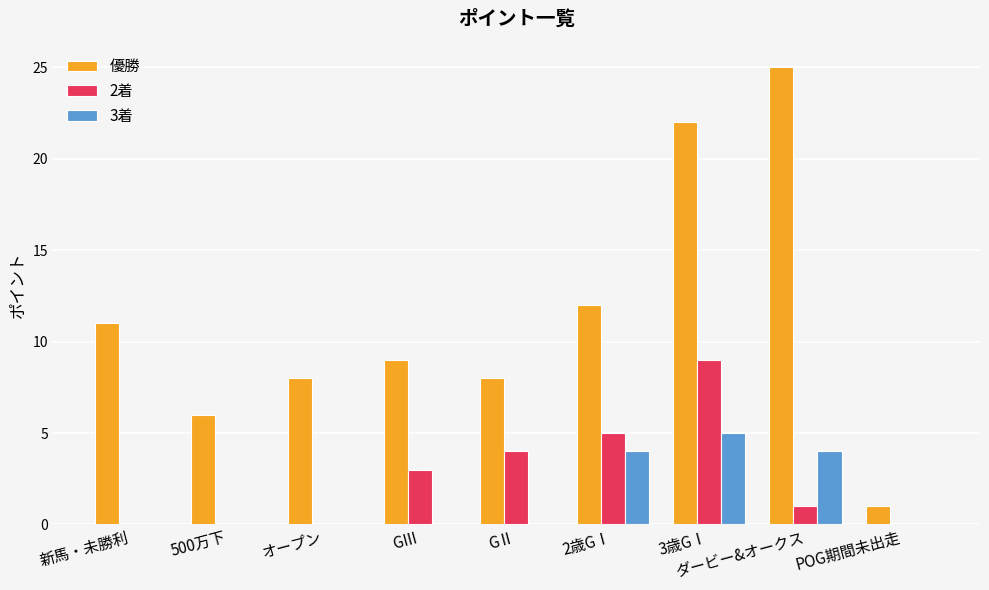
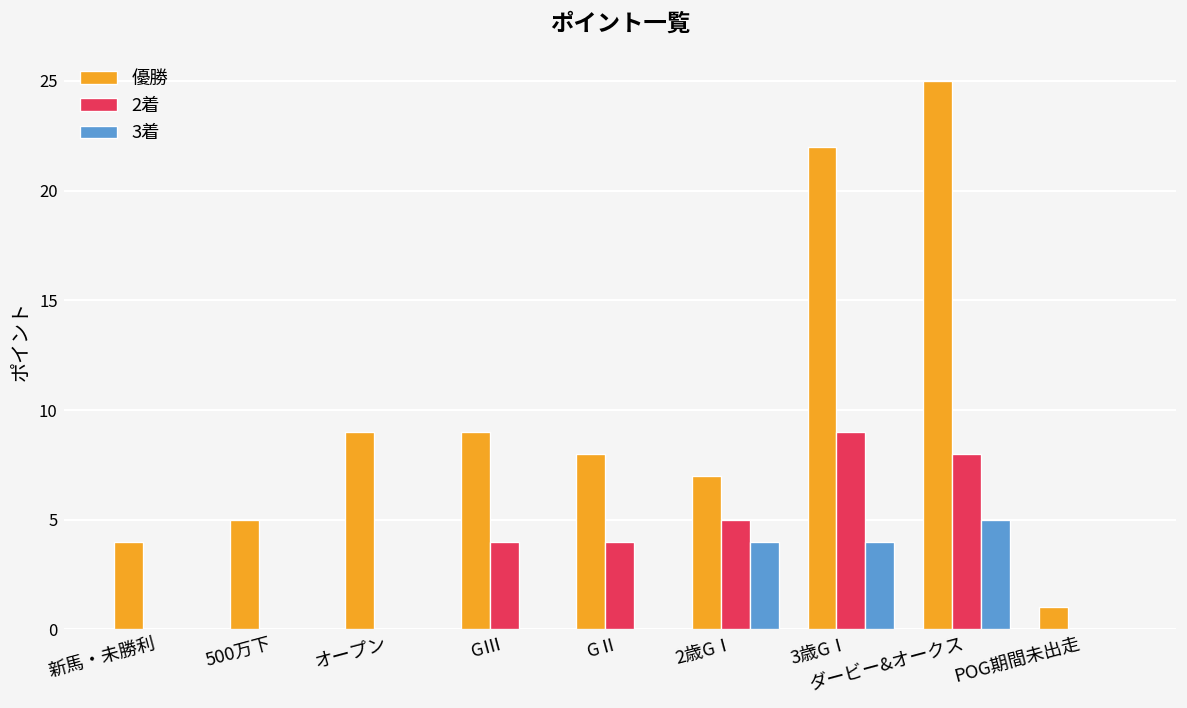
  {
    "優勝": {
-     "新馬・未勝利": 11,
-     "500万下": 6,
-     "オープン": 8,
+     "新馬・未勝利": 4,
+     "500万下": 5,
+     "オープン": 9,
      "GⅢ": 9,
      "GⅡ": 8,
-     "2歳GⅠ": 12,
+     "2歳GⅠ": 7,
      "3歳GⅠ": 22,
      "ダービー&オークス": 25,
      "POG期間未出走": 1
    },
    "2着": {
      "新馬・未勝利": 0,
      "500万下": 0,
      "オープン": 0,
-     "GⅢ": 3,
+     "GⅢ": 4,
      "GⅡ": 4,
      "2歳GⅠ": 5,
      "3歳GⅠ": 9,
-     "ダービー&オークス": 1,
+     "ダービー&オークス": 8,
      "POG期間未出走": 0
    },
    "3着": {
      "新馬・未勝利": 0,
      "500万下": 0,
      "オープン": 0,
      "GⅢ": 0,
      "GⅡ": 0,
      "2歳GⅠ": 4,
-     "3歳GⅠ": 5,
-     "ダービー&オークス": 4,
+     "3歳GⅠ": 4,
+     "ダービー&オークス": 5,
      "POG期間未出走": 0
    }
  }
